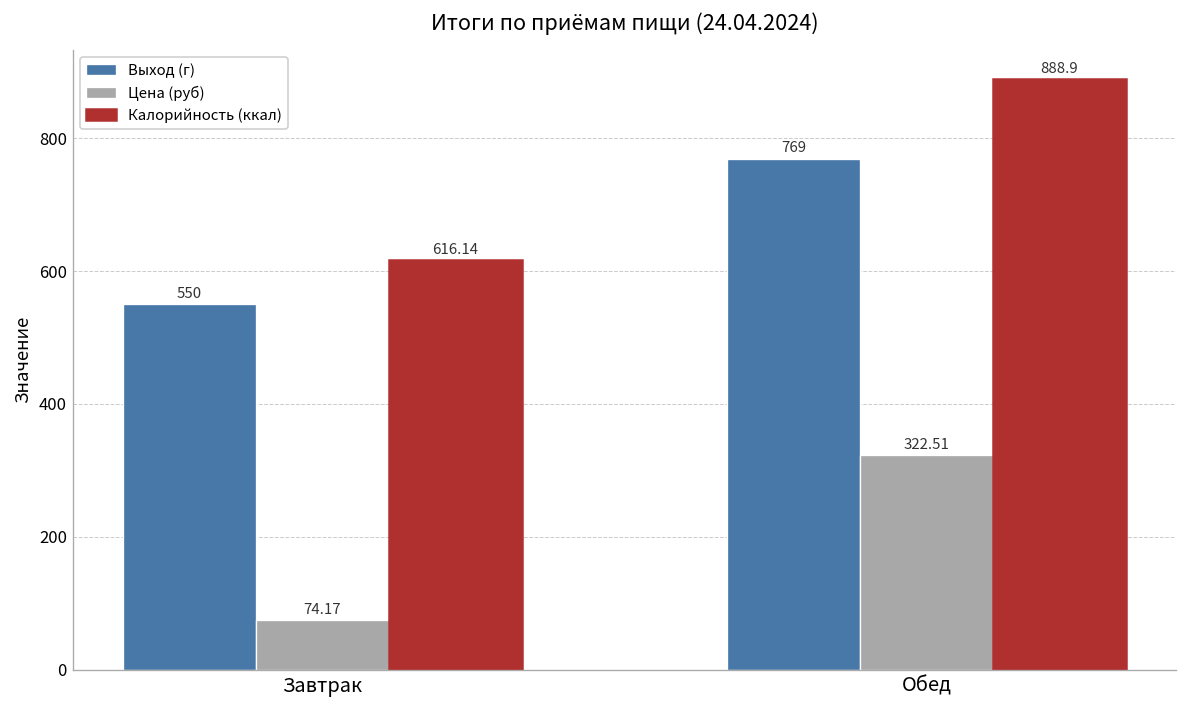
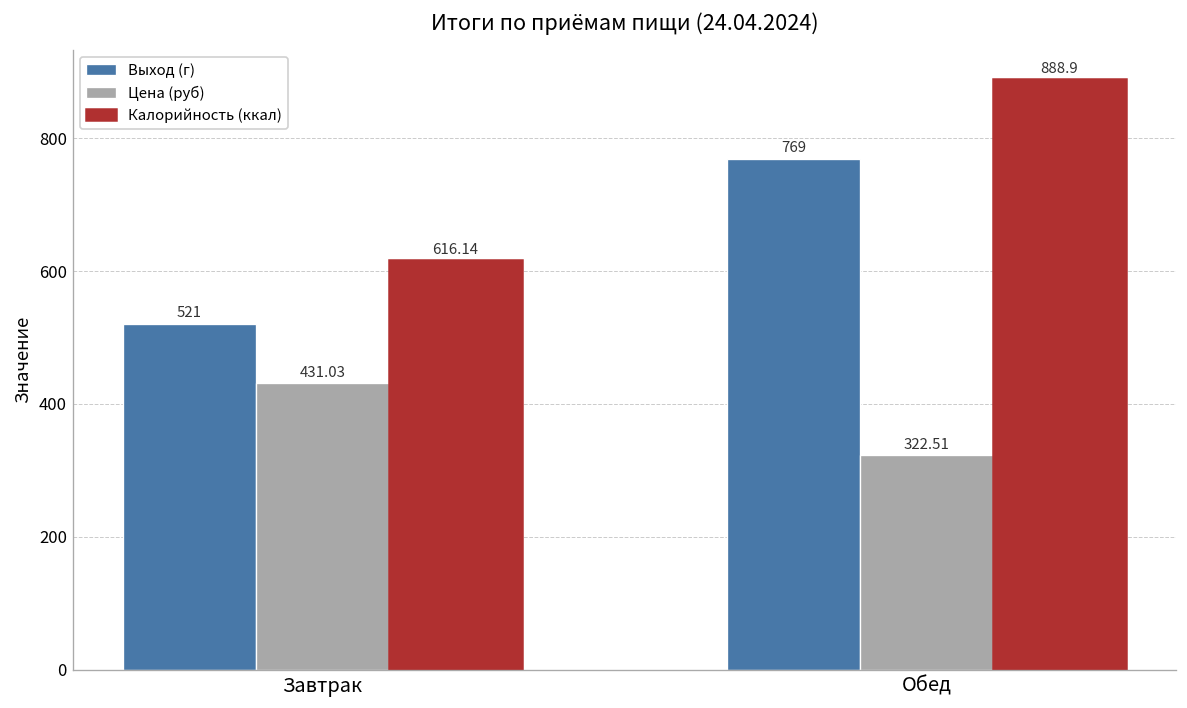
  {
    "Выход (г)": {
-     "Завтрак": 550,
+     "Завтрак": 521,
      "Обед": 769
    },
    "Цена (руб)": {
-     "Завтрак": 74.17,
+     "Завтрак": 431.03,
      "Обед": 322.51
    },
    "Калорийность (ккал)": {
      "Завтрак": 616.14,
      "Обед": 888.9
    }
  }
